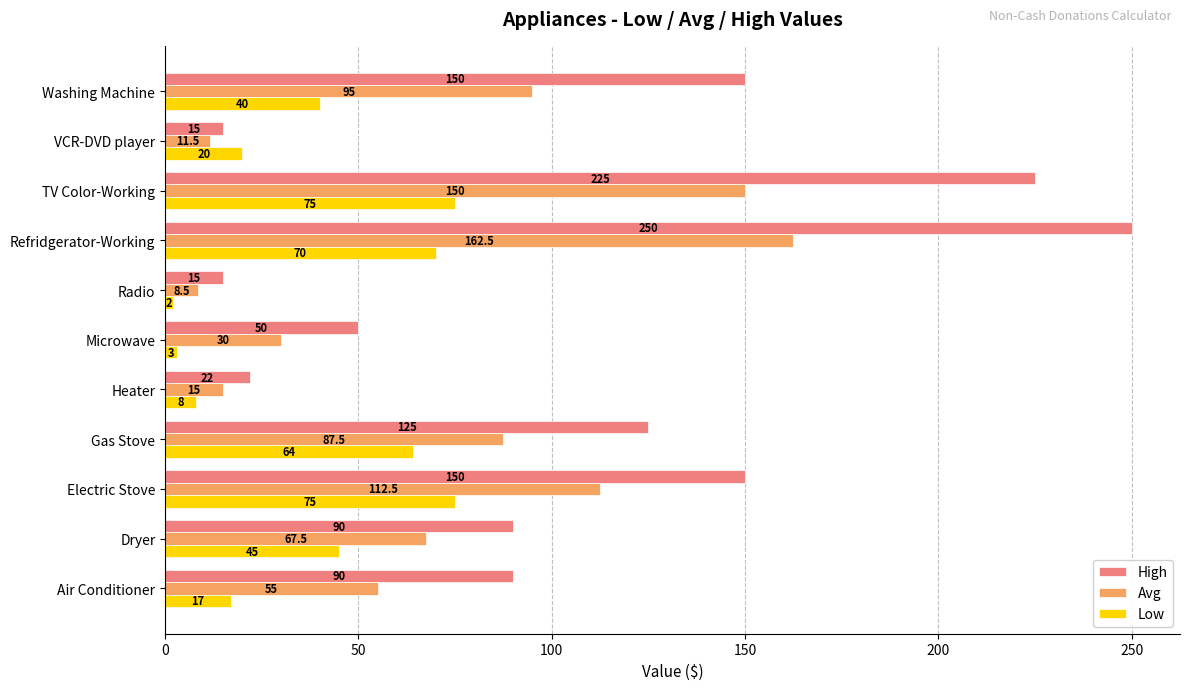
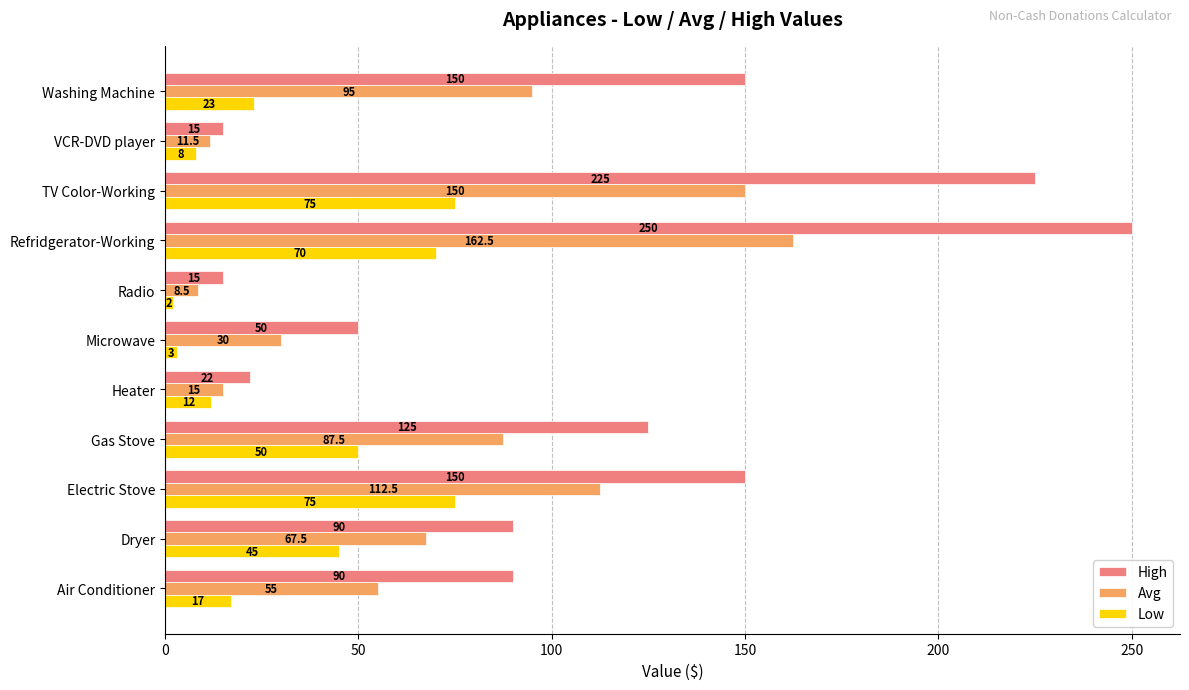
  {
    "Low": {
-     "Washing Machine": 40,
-     "VCR-DVD player": 20,
+     "Washing Machine": 23,
+     "VCR-DVD player": 8,
      "TV Color-Working": 75,
      "Refridgerator-Working": 70,
      "Radio": 2,
      "Microwave": 3,
-     "Heater": 8,
-     "Gas Stove": 64,
+     "Heater": 12,
+     "Gas Stove": 50,
      "Electric Stove": 75,
      "Dryer": 45,
      "Air Conditioner": 17
    }
  }
